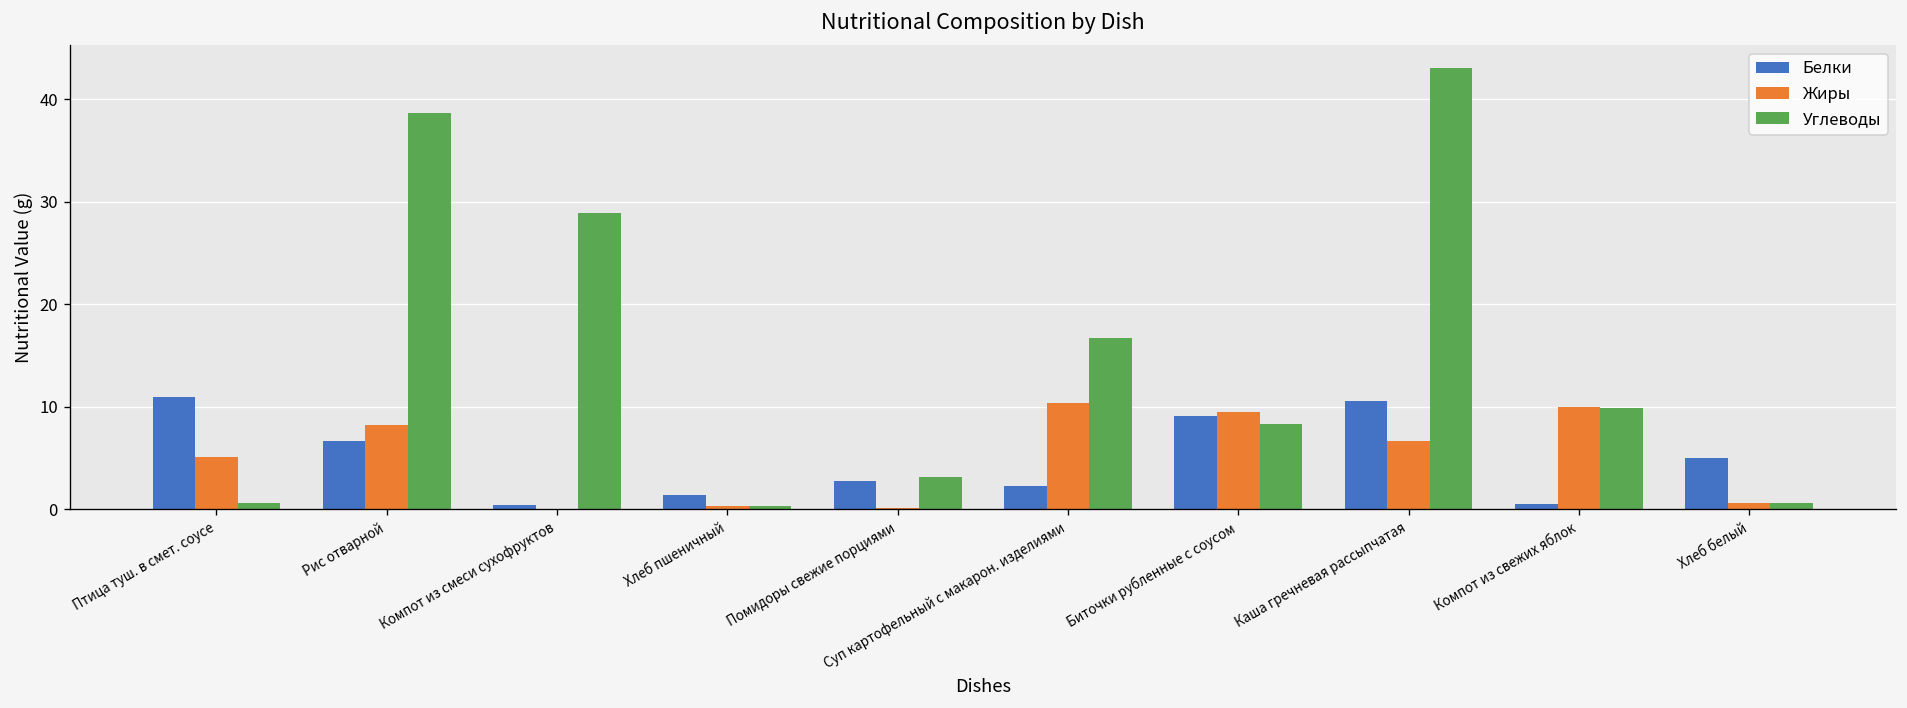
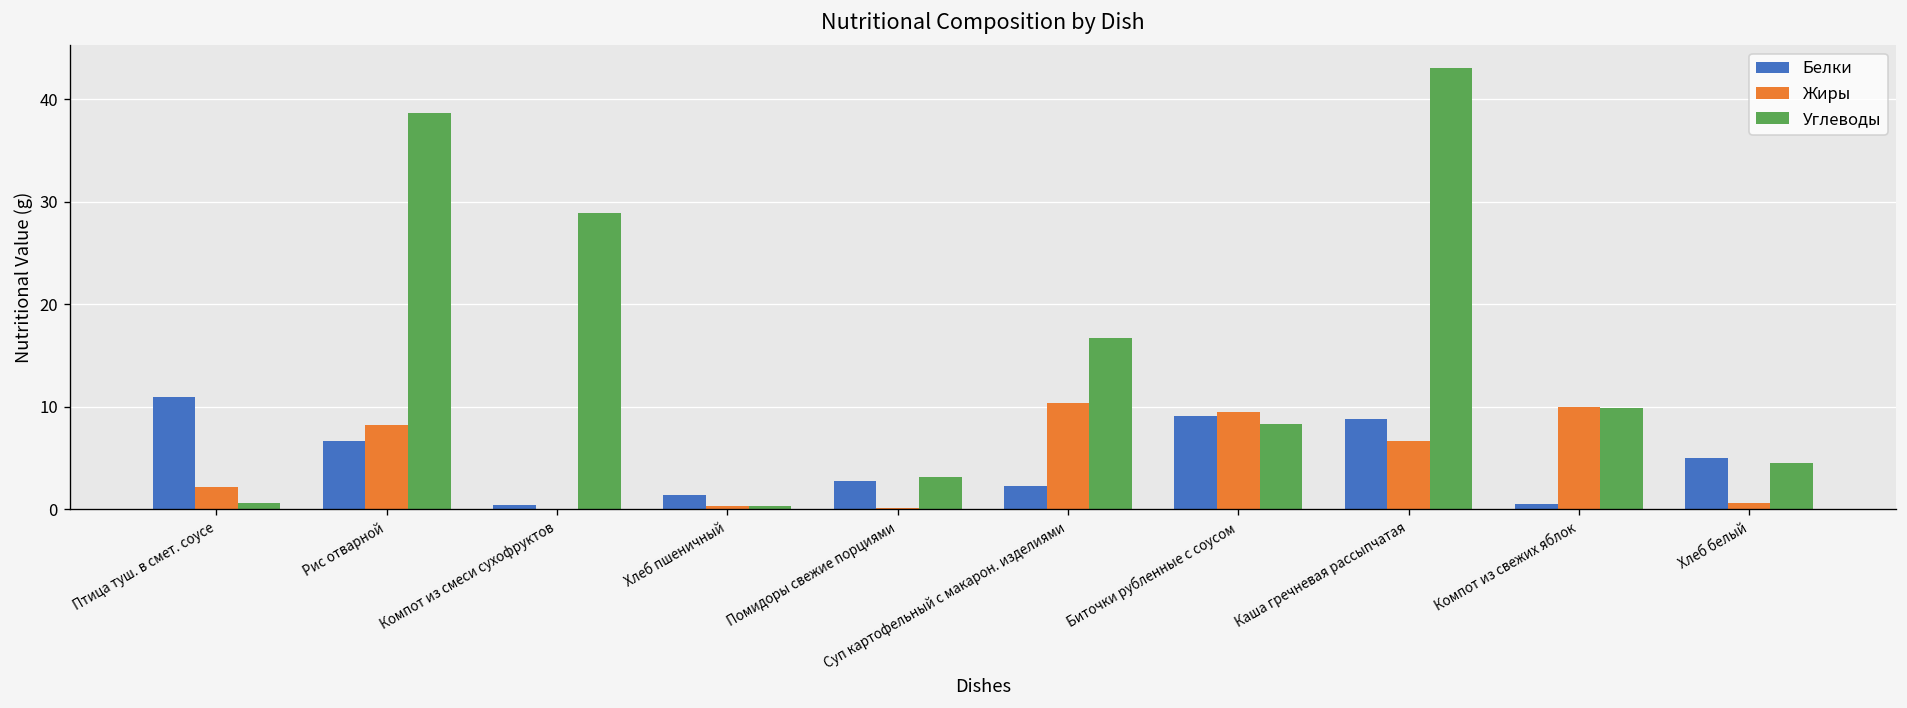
  {
    "Белки": {
      "Птица туш. в смет. соусе": 11,
      "Рис отварной": 7,
      "Компот из смеси сухофруктов": 0,
      "Хлеб пшеничный": 1,
      "Помидоры свежие порциями": 3,
      "Суп картофельный с макарон. изделиями": 2,
      "Биточки рубленные с соусом": 9,
-     "Каша гречневая рассыпчатая": 11,
+     "Каша гречневая рассыпчатая": 9,
      "Компот из свежих яблок": 1,
      "Хлеб белый": 5
    },
    "Жиры": {
-     "Птица туш. в смет. соусе": 5,
+     "Птица туш. в смет. соусе": 2,
      "Рис отварной": 8,
      "Компот из смеси сухофруктов": 0,
      "Хлеб пшеничный": 0,
      "Суп картофельный с макарон. изделиями": 10,
      "Биточки рубленные с соусом": 9,
      "Каша гречневая рассыпчатая": 7,
      "Компот из свежих яблок": 10,
      "Хлеб белый": 1
    },
    "Углеводы": {
      "Птица туш. в смет. соусе": 1,
      "Рис отварной": 39,
      "Компот из смеси сухофруктов": 29,
      "Хлеб пшеничный": 0,
      "Помидоры свежие порциями": 3,
      "Суп картофельный с макарон. изделиями": 17,
      "Биточки рубленные с соусом": 8,
      "Каша гречневая рассыпчатая": 43,
      "Компот из свежих яблок": 10,
-     "Хлеб белый": 1
+     "Хлеб белый": 5
    }
  }
